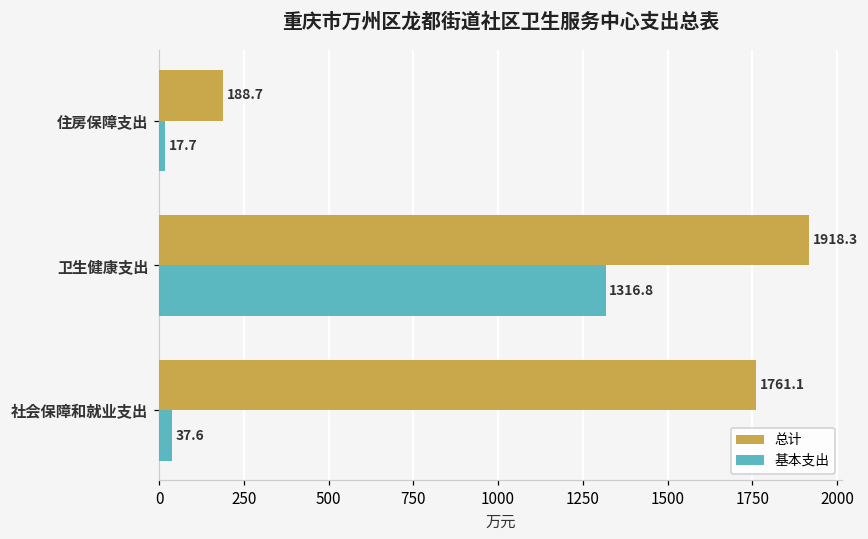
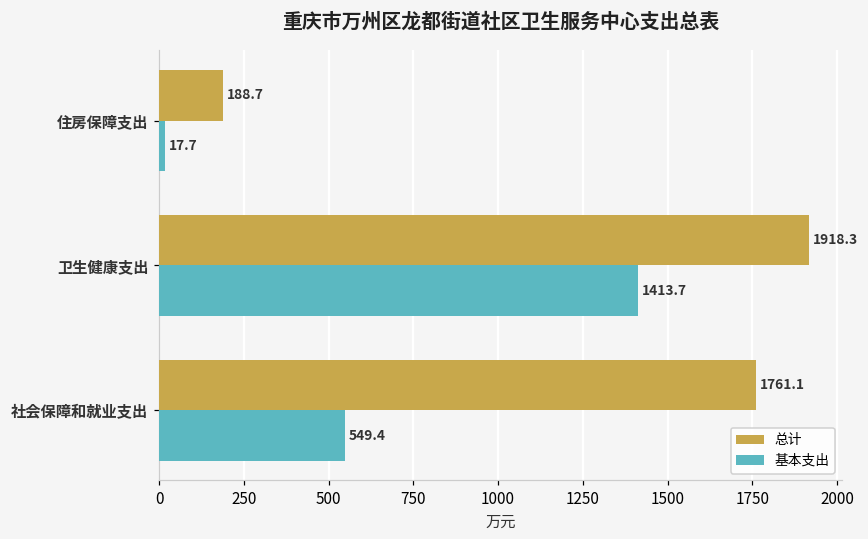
  {
    "总计": {
      "住房保障支出": 188.7,
      "卫生健康支出": 1918.3,
      "社会保障和就业支出": 1761.1
    },
    "基本支出": {
      "住房保障支出": 17.7,
-     "卫生健康支出": 1316.8,
-     "社会保障和就业支出": 37.6
+     "卫生健康支出": 1413.7,
+     "社会保障和就业支出": 549.4
    }
  }
